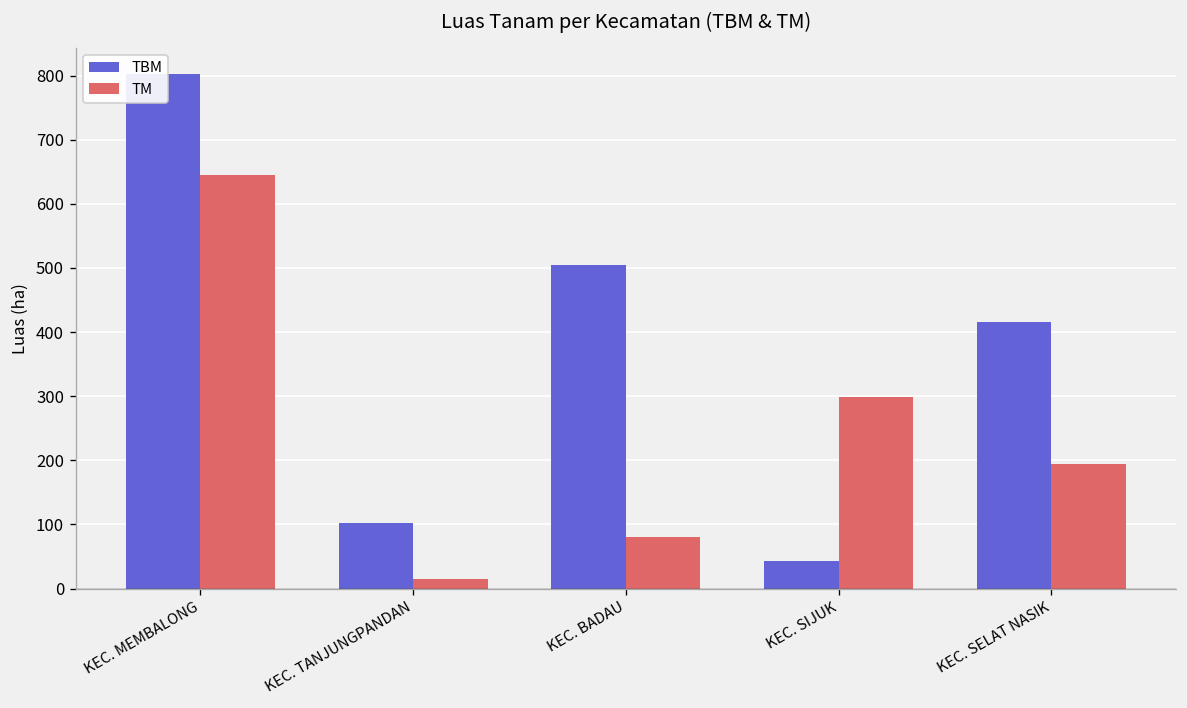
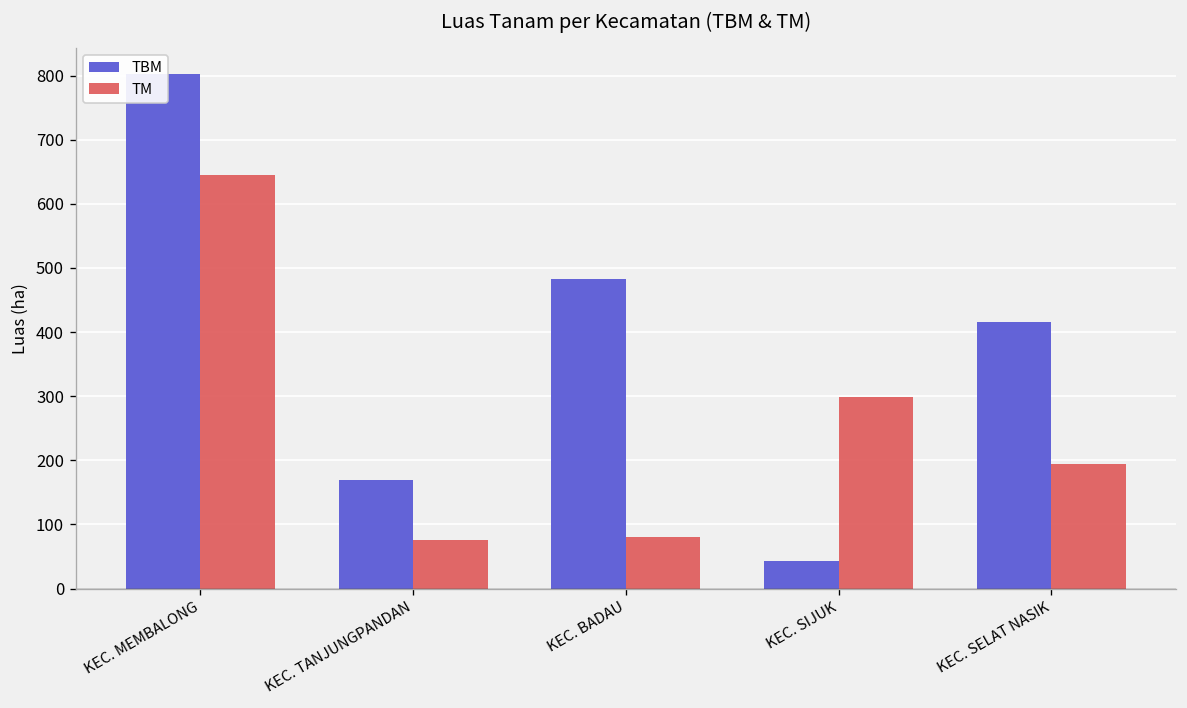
  {
    "TBM": {
-     "KEC. TANJUNGPANDAN": 100,
-     "KEC. BADAU": 500,
+     "KEC. TANJUNGPANDAN": 170,
+     "KEC. BADAU": 480,
      "KEC. SIJUK": 40,
      "KEC. SELAT NASIK": 420
    },
    "TM": {
      "KEC. MEMBALONG": 650,
-     "KEC. TANJUNGPANDAN": 20,
+     "KEC. TANJUNGPANDAN": 80,
      "KEC. BADAU": 80,
      "KEC. SIJUK": 300,
      "KEC. SELAT NASIK": 200
    }
  }
